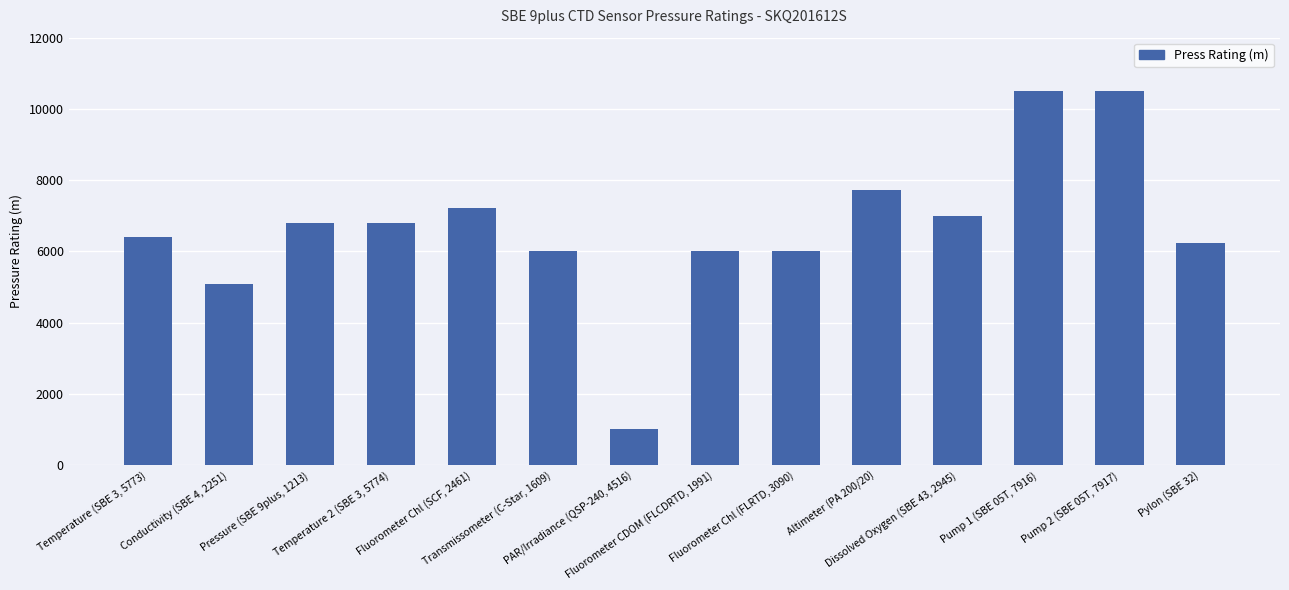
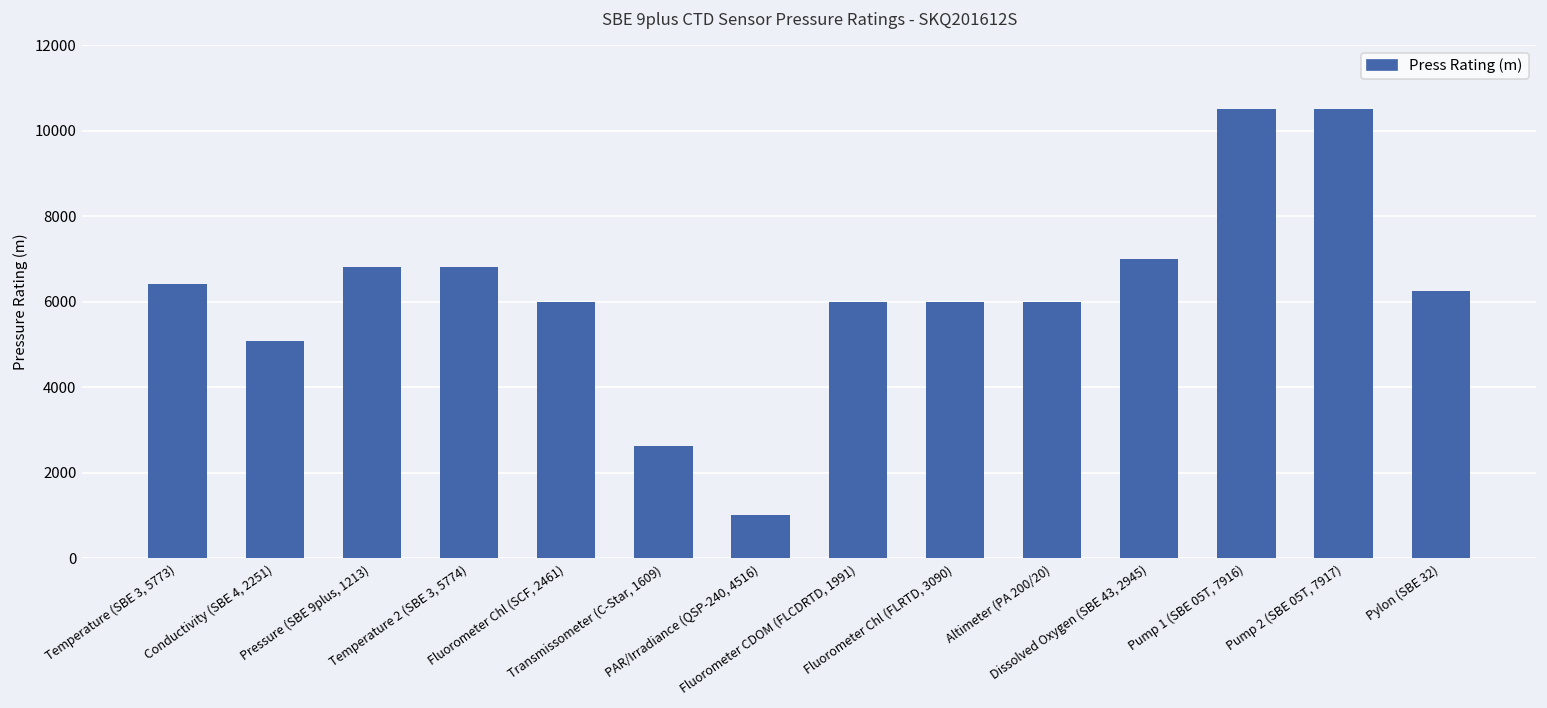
  {
    "Temperature (SBE 3, 5773)": 6400,
    "Conductivity (SBE 4, 2251)": 5100,
    "Pressure (SBE 9plus, 1213)": 6800,
    "Temperature 2 (SBE 3, 5774)": 6800,
-   "Fluorometer Chl (SCF, 2461)": 7200,
-   "Transmissometer (C-Star, 1609)": 6000,
+   "Fluorometer Chl (SCF, 2461)": 6000,
+   "Transmissometer (C-Star, 1609)": 2600,
    "PAR/Irradiance (QSP-240, 4516)": 1000,
    "Fluorometer CDOM (FLCDRTD, 1991)": 6000,
    "Fluorometer Chl (FLRTD, 3090)": 6000,
-   "Altimeter (PA 200/20)": 7700,
+   "Altimeter (PA 200/20)": 6000,
    "Dissolved Oxygen (SBE 43, 2945)": 7000,
    "Pump 1 (SBE 05T, 7916)": 10500,
    "Pump 2 (SBE 05T, 7917)": 10500,
    "Pylon (SBE 32)": 6200
  }
